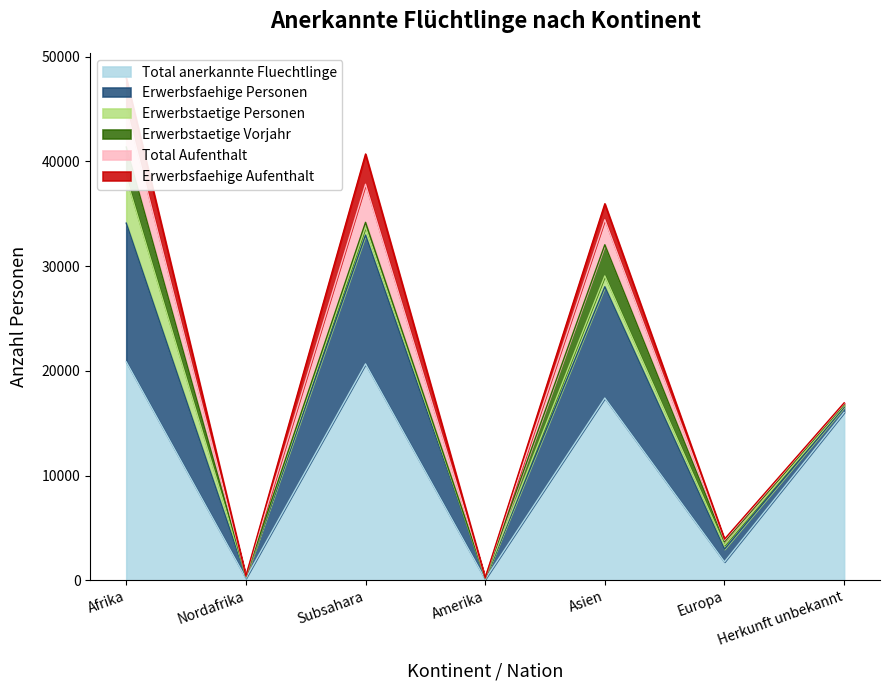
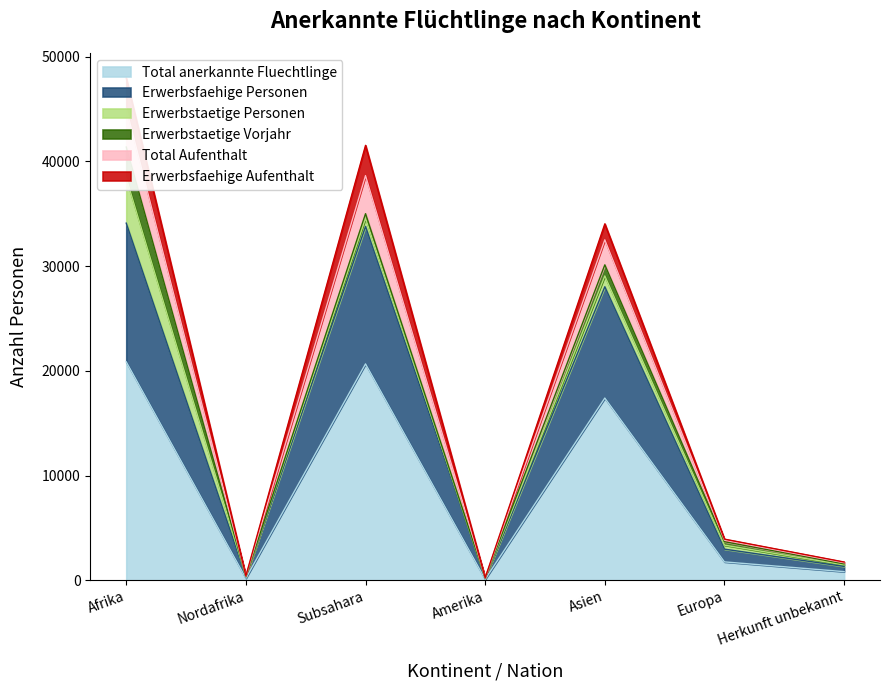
  {
    "Total anerkannte Fluechtlinge": {
      "Afrika": 20900,
      "Subsahara": 20700,
      "Asien": 17400,
      "Europa": 1800,
-     "Herkunft unbekannt": 16000
+     "Herkunft unbekannt": 800
    },
    "Erwerbsfaehige Personen": {
      "Afrika": 13200,
-     "Subsahara": 12300,
+     "Subsahara": 13100,
      "Asien": 10600,
      "Europa": 1200
    },
    "Erwerbstaetige Personen": {
      "Subsahara": 800,
      "Asien": 1000,
      "Europa": 400
    },
    "Erwerbstaetige Vorjahr": {
      "Subsahara": 400,
-     "Asien": 3000
+     "Asien": 1100
    },
    "Total Aufenthalt": {
      "Subsahara": 3600,
      "Asien": 2400
    },
    "Erwerbsfaehige Aufenthalt": {
      "Subsahara": 2900,
      "Asien": 1500
    }
  }
